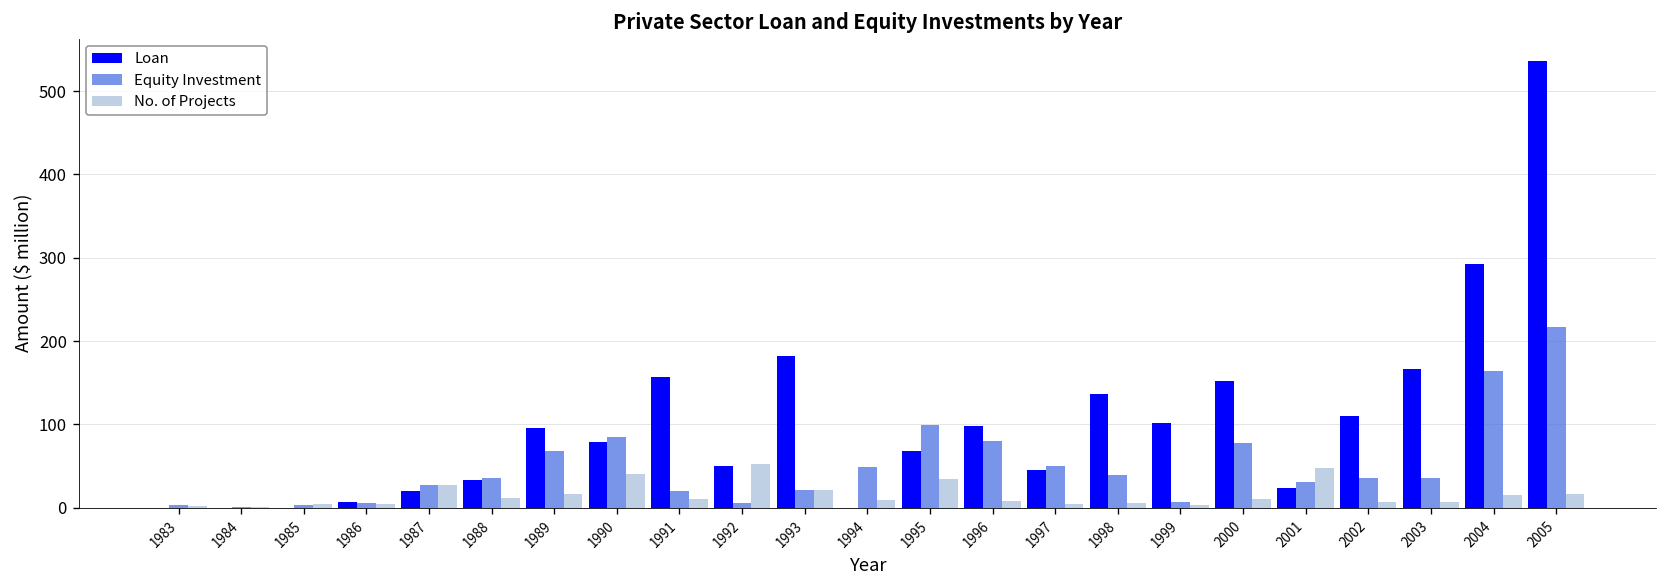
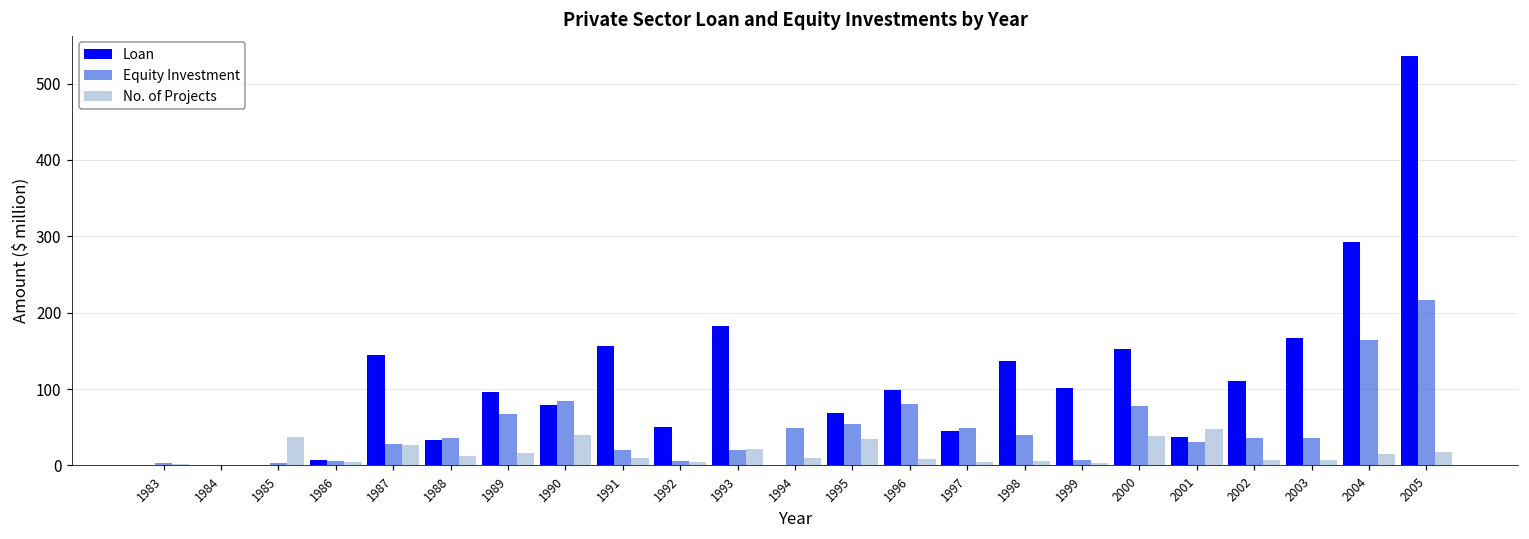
  {
    "Loan": {
      "1983": 0,
      "1984": 0,
      "1985": 0,
      "1986": 10,
-     "1987": 20,
+     "1987": 140,
      "1988": 30,
      "1989": 100,
      "1990": 80,
      "1991": 160,
      "1992": 50,
      "1993": 180,
      "1994": 0,
      "1995": 70,
      "1996": 100,
      "1997": 50,
      "1998": 140,
      "1999": 100,
      "2000": 150,
-     "2001": 20,
+     "2001": 40,
      "2002": 110,
      "2003": 170,
      "2004": 290,
      "2005": 540
    },
    "Equity Investment": {
      "1986": 10,
      "1987": 30,
      "1988": 40,
      "1989": 70,
      "1990": 80,
      "1991": 20,
      "1992": 10,
      "1993": 20,
      "1994": 50,
-     "1995": 100,
+     "1995": 50,
      "1996": 80,
      "1997": 50,
      "1998": 40,
      "1999": 10,
      "2000": 80,
      "2001": 30,
      "2002": 40,
      "2003": 40,
      "2004": 160,
      "2005": 220
    },
    "No. of Projects": {
-     "1985": 10,
+     "1985": 40,
      "1986": 10,
      "1987": 30,
      "1988": 10,
      "1989": 20,
      "1990": 40,
      "1991": 10,
-     "1992": 50,
+     "1992": 0,
      "1993": 20,
      "1994": 10,
      "1995": 40,
      "1996": 10,
      "1997": 10,
      "1998": 10,
-     "2000": 10,
+     "2000": 40,
      "2001": 50,
      "2002": 10,
      "2003": 10,
      "2004": 20,
      "2005": 20
    }
  }
